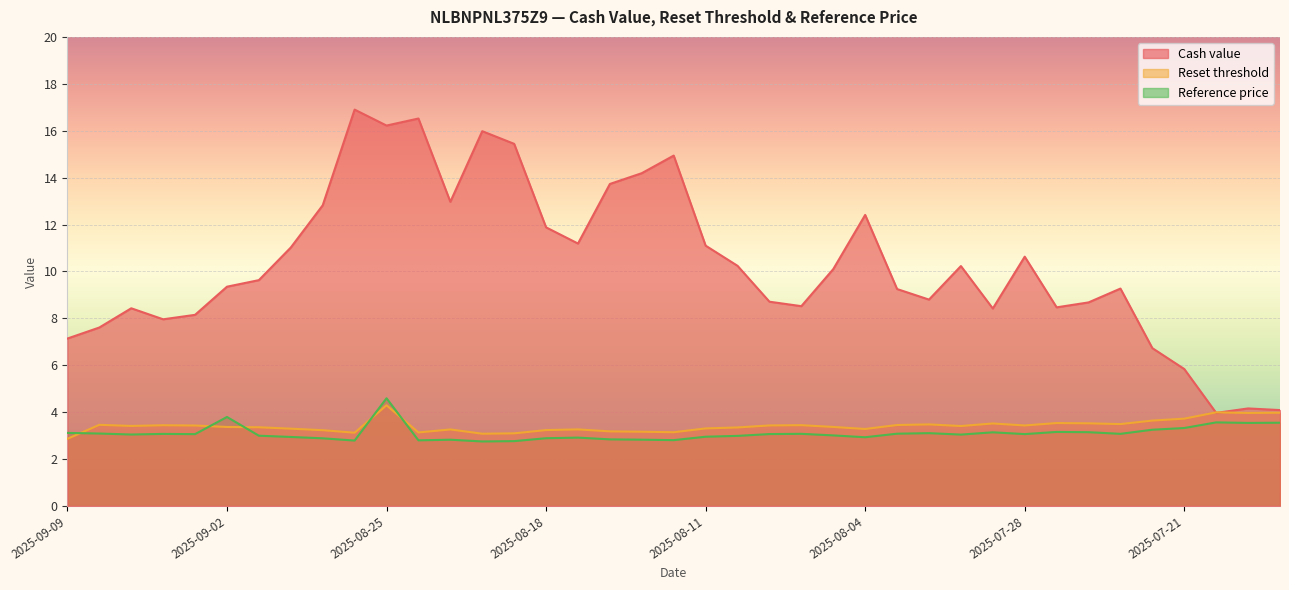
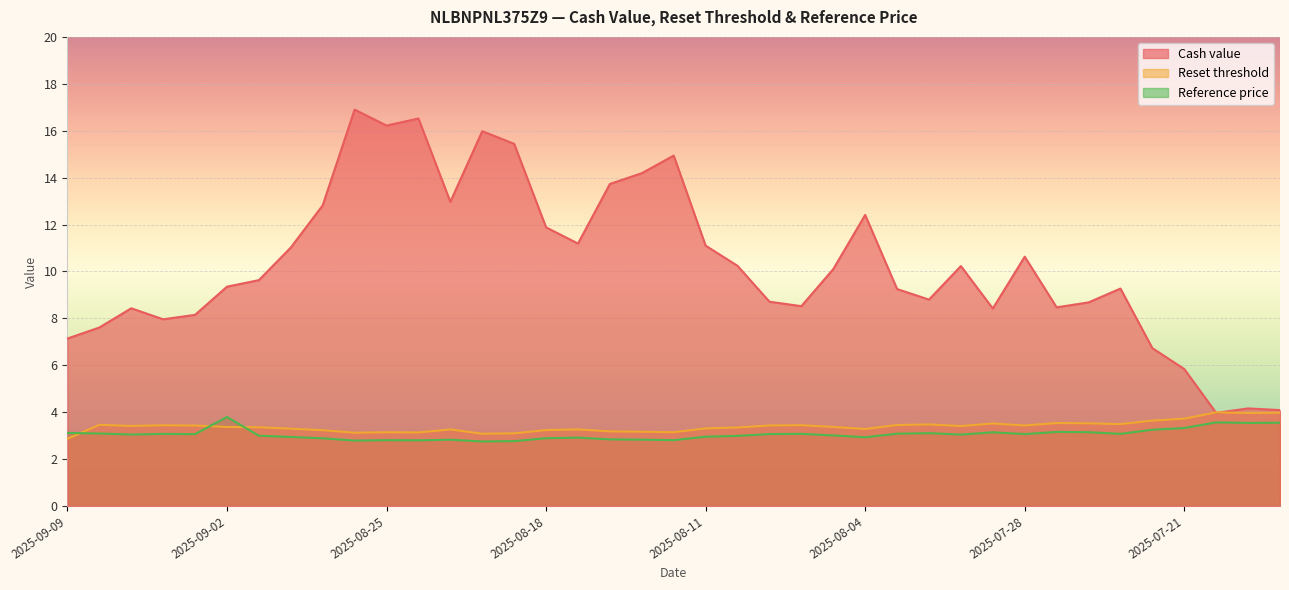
  {
    "Cash value": {
      "2025-09-09": 7.1,
      "2025-09-02": 9.4,
      "2025-08-25": 16.2,
      "2025-08-18": 11.9,
      "2025-08-11": 11.1,
      "2025-08-04": 12.4,
      "2025-07-28": 10.6,
      "2025-07-21": 5.8
    },
    "Reset threshold": {
      "2025-09-09": 2.9,
      "2025-09-02": 3.4,
-     "2025-08-25": 4.3,
+     "2025-08-25": 3.1,
      "2025-08-18": 3.2,
      "2025-08-11": 3.3,
      "2025-08-04": 3.3,
      "2025-07-28": 3.4,
      "2025-07-21": 3.7
    },
    "Reference price": {
      "2025-09-09": 3.1,
      "2025-09-02": 3.8,
-     "2025-08-25": 4.6,
+     "2025-08-25": 2.8,
      "2025-08-18": 2.9,
      "2025-08-11": 3.0,
      "2025-08-04": 2.9,
      "2025-07-28": 3.1,
      "2025-07-21": 3.3
    }
  }
